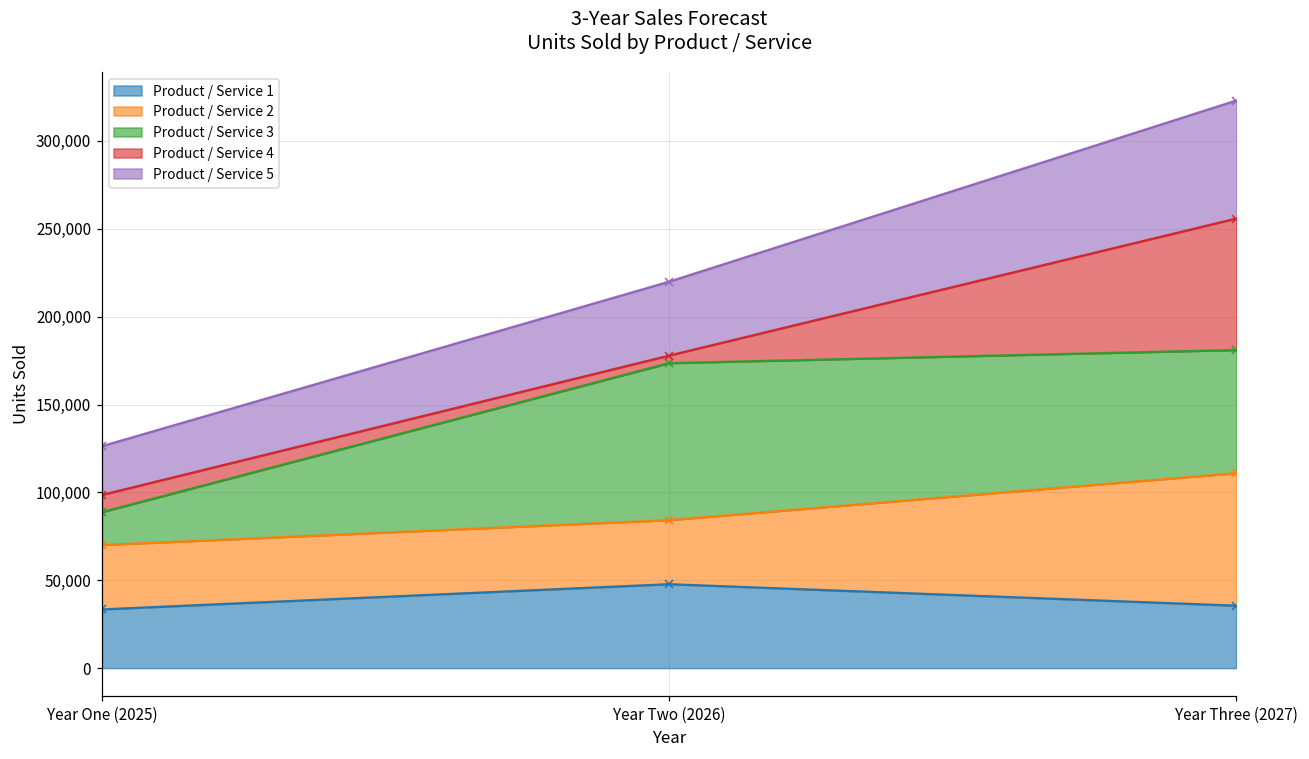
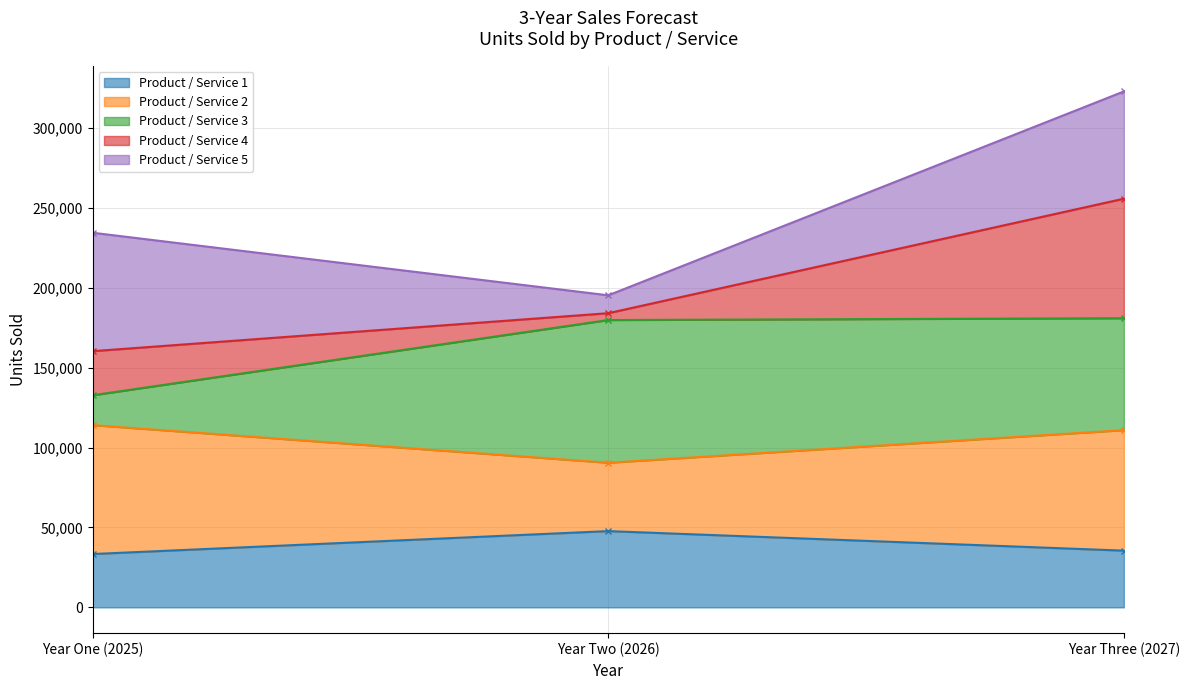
  {
    "Product / Service 1": {
      "Year One (2025)": "33,000",
      "Year Two (2026)": "48,000",
      "Year Three (2027)": "36,000"
    },
    "Product / Service 2": {
-     "Year One (2025)": "37,000",
-     "Year Two (2026)": "36,000",
+     "Year One (2025)": "81,000",
+     "Year Two (2026)": "43,000",
      "Year Three (2027)": "75,000"
    },
    "Product / Service 3": {
      "Year One (2025)": "19,000",
      "Year Two (2026)": "89,000",
      "Year Three (2027)": "70,000"
    },
    "Product / Service 4": {
-     "Year One (2025)": "10,000",
+     "Year One (2025)": "28,000",
      "Year Two (2026)": "4,000",
      "Year Three (2027)": "75,000"
    },
    "Product / Service 5": {
-     "Year One (2025)": "28,000",
-     "Year Two (2026)": "42,000",
+     "Year One (2025)": "74,000",
+     "Year Two (2026)": "11,000",
      "Year Three (2027)": "67,000"
    }
  }
